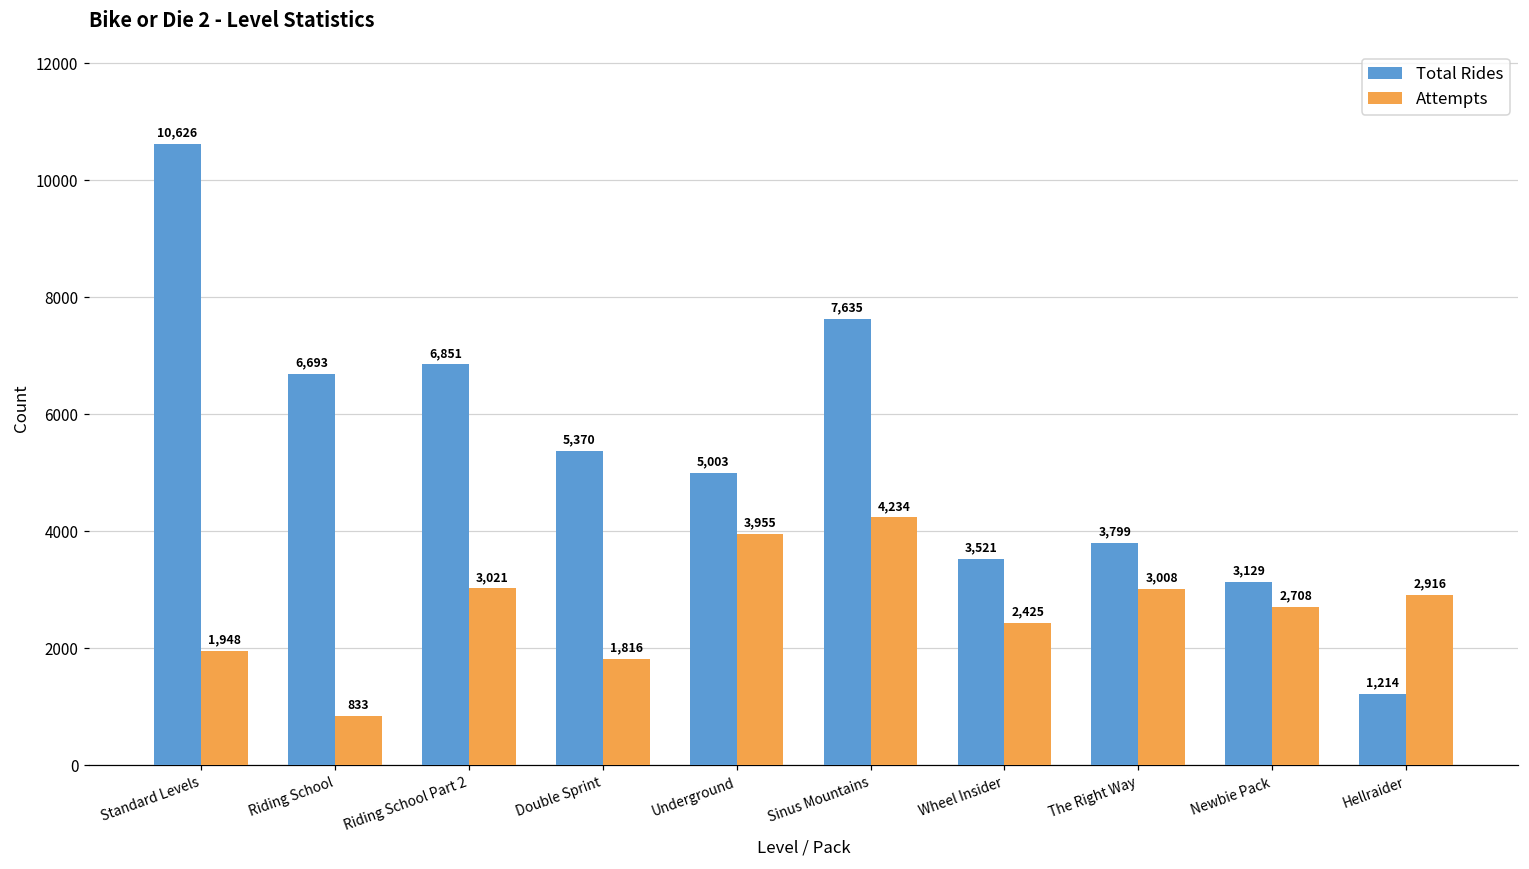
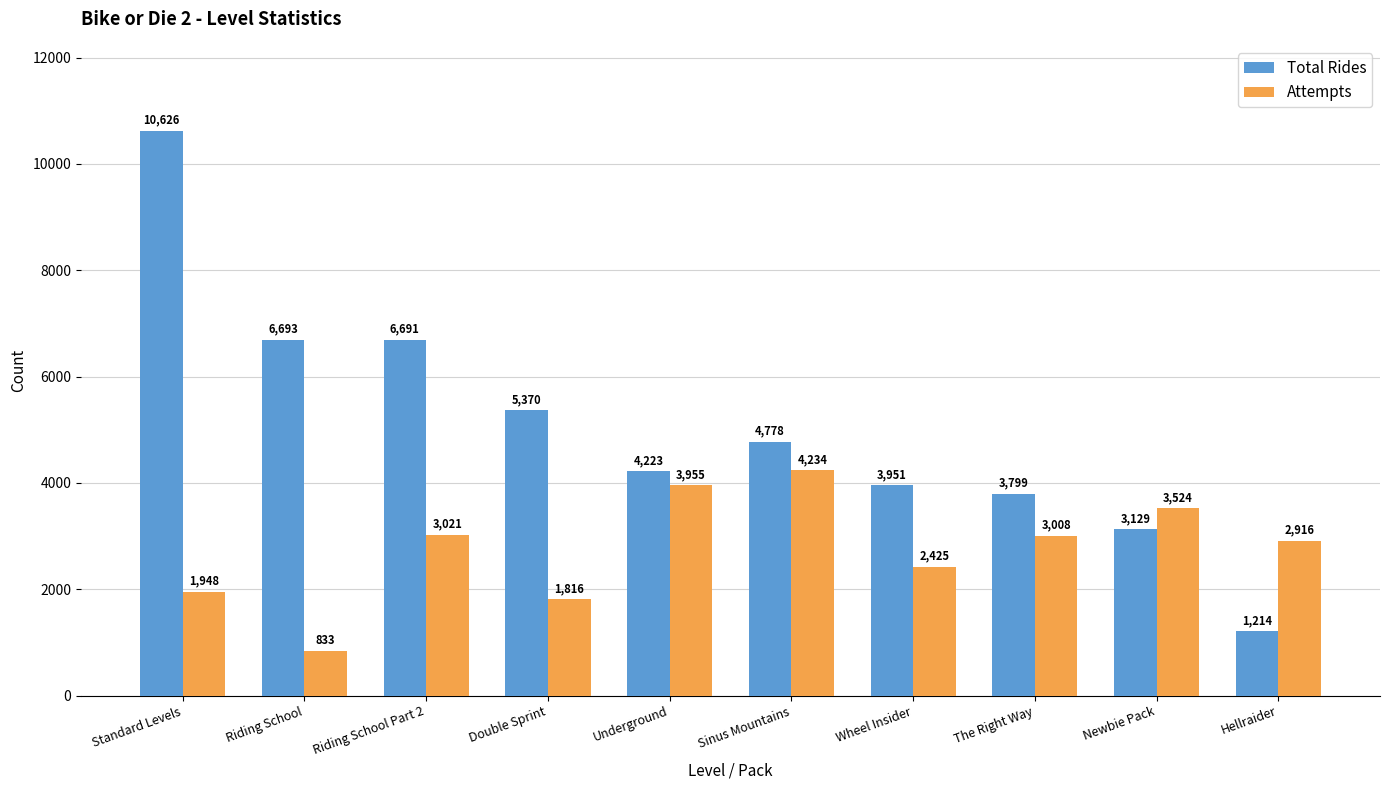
  {
    "Total Rides": {
      "Standard Levels": "10,626",
      "Riding School": "6,693",
-     "Riding School Part 2": "6,851",
+     "Riding School Part 2": "6,691",
      "Double Sprint": "5,370",
-     "Underground": "5,003",
-     "Sinus Mountains": "7,635",
-     "Wheel Insider": "3,521",
+     "Underground": "4,223",
+     "Sinus Mountains": "4,778",
+     "Wheel Insider": "3,951",
      "The Right Way": "3,799",
      "Newbie Pack": "3,129",
      "Hellraider": "1,214"
    },
    "Attempts": {
      "Standard Levels": "1,948",
      "Riding School": "833",
      "Riding School Part 2": "3,021",
      "Double Sprint": "1,816",
      "Underground": "3,955",
      "Sinus Mountains": "4,234",
      "Wheel Insider": "2,425",
      "The Right Way": "3,008",
-     "Newbie Pack": "2,708",
+     "Newbie Pack": "3,524",
      "Hellraider": "2,916"
    }
  }
